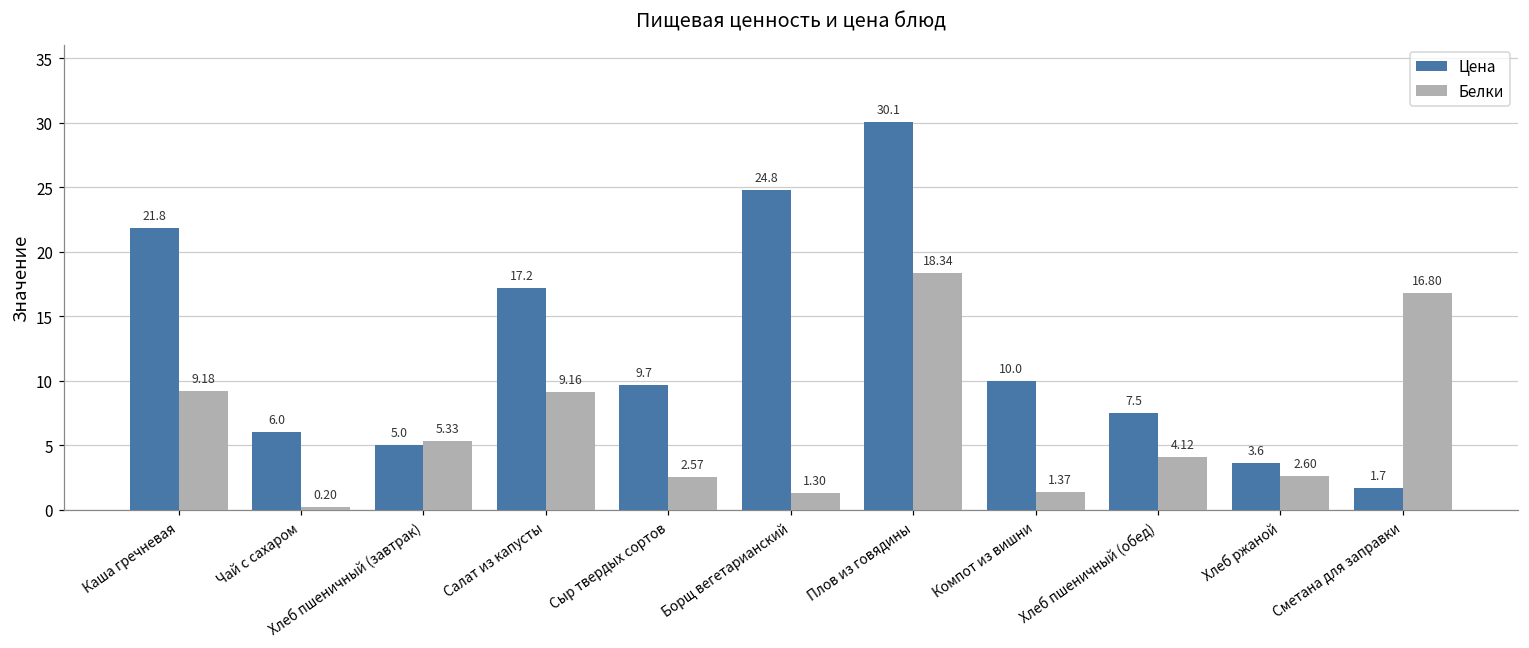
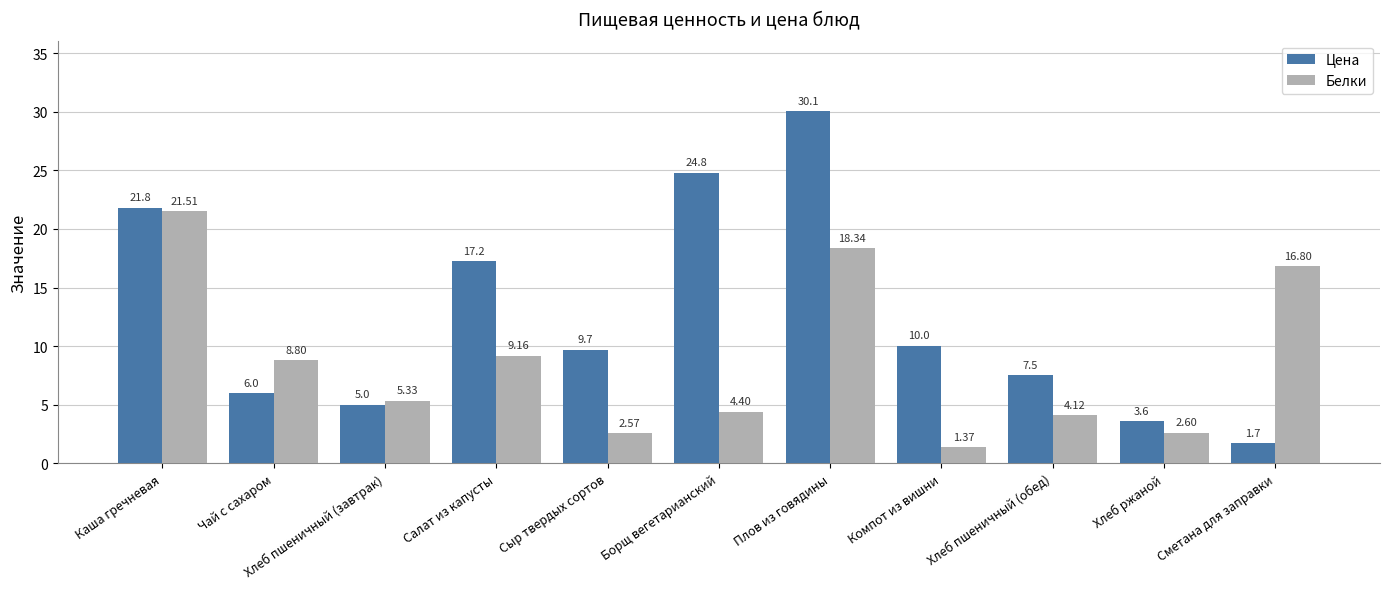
  {
    "Цена": {
      "Каша гречневая": 21.8,
      "Чай с сахаром": 6.0,
      "Хлеб пшеничный (завтрак)": 5.0,
      "Салат из капусты": 17.2,
      "Сыр твердых сортов": 9.7,
      "Борщ вегетарианский": 24.8,
      "Плов из говядины": 30.1,
      "Компот из вишни": 10.0,
      "Хлеб пшеничный (обед)": 7.5,
      "Хлеб ржаной": 3.6,
      "Сметана для заправки": 1.7
    },
    "Белки": {
-     "Каша гречневая": 9.18,
-     "Чай с сахаром": 0.20,
+     "Каша гречневая": 21.51,
+     "Чай с сахаром": 8.80,
      "Хлеб пшеничный (завтрак)": 5.33,
      "Салат из капусты": 9.16,
      "Сыр твердых сортов": 2.57,
-     "Борщ вегетарианский": 1.30,
+     "Борщ вегетарианский": 4.40,
      "Плов из говядины": 18.34,
      "Компот из вишни": 1.37,
      "Хлеб пшеничный (обед)": 4.12,
      "Хлеб ржаной": 2.60,
      "Сметана для заправки": 16.80
    }
  }
